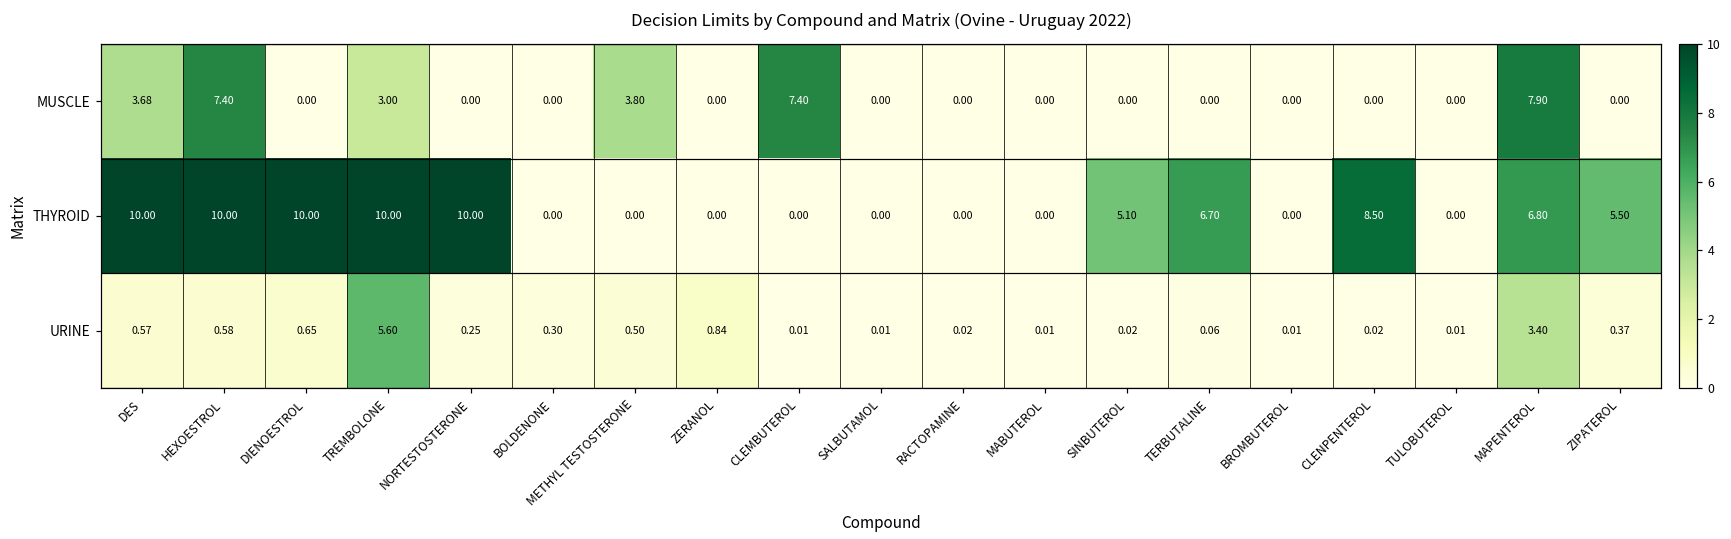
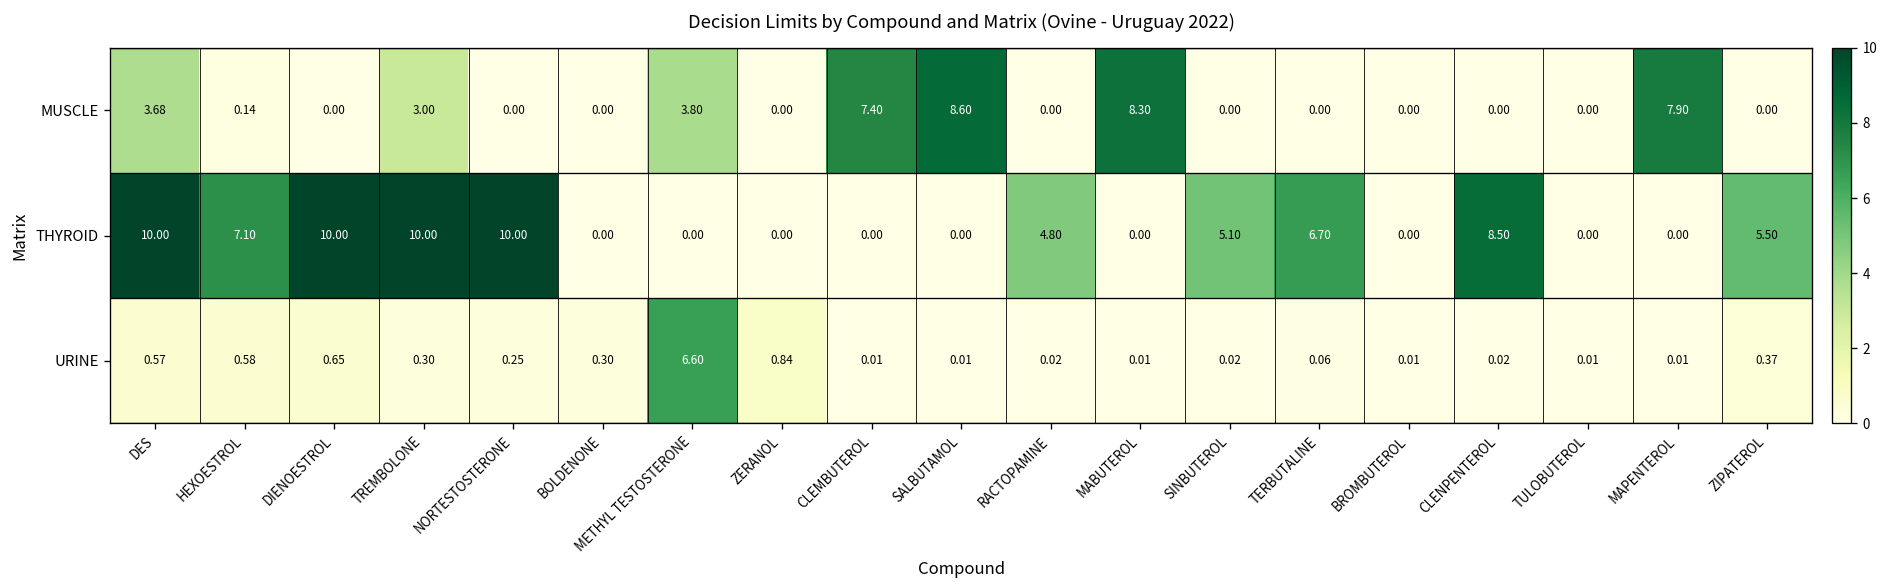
  {
    "MUSCLE": {
      "DES": 3.68,
-     "HEXOESTROL": 7.40,
+     "HEXOESTROL": 0.14,
      "DIENOESTROL": 0.00,
      "TREMBOLONE": 3.00,
      "NORTESTOSTERONE": 0.00,
      "BOLDENONE": 0.00,
      "METHYL TESTOSTERONE": 3.80,
      "ZERANOL": 0.00,
      "CLEMBUTEROL": 7.40,
-     "SALBUTAMOL": 0.00,
+     "SALBUTAMOL": 8.60,
      "RACTOPAMINE": 0.00,
-     "MABUTEROL": 0.00,
+     "MABUTEROL": 8.30,
      "SINBUTEROL": 0.00,
      "TERBUTALINE": 0.00,
      "BROMBUTEROL": 0.00,
      "CLENPENTEROL": 0.00,
      "TULOBUTEROL": 0.00,
      "MAPENTEROL": 7.90,
      "ZIPATEROL": 0.00
    },
    "THYROID": {
      "DES": 10.00,
-     "HEXOESTROL": 10.00,
+     "HEXOESTROL": 7.10,
      "DIENOESTROL": 10.00,
      "TREMBOLONE": 10.00,
      "NORTESTOSTERONE": 10.00,
      "BOLDENONE": 0.00,
      "METHYL TESTOSTERONE": 0.00,
      "ZERANOL": 0.00,
      "CLEMBUTEROL": 0.00,
      "SALBUTAMOL": 0.00,
-     "RACTOPAMINE": 0.00,
+     "RACTOPAMINE": 4.80,
      "MABUTEROL": 0.00,
      "SINBUTEROL": 5.10,
      "TERBUTALINE": 6.70,
      "BROMBUTEROL": 0.00,
      "CLENPENTEROL": 8.50,
      "TULOBUTEROL": 0.00,
-     "MAPENTEROL": 6.80,
+     "MAPENTEROL": 0.00,
      "ZIPATEROL": 5.50
    },
    "URINE": {
      "DES": 0.57,
      "HEXOESTROL": 0.58,
      "DIENOESTROL": 0.65,
-     "TREMBOLONE": 5.60,
+     "TREMBOLONE": 0.30,
      "NORTESTOSTERONE": 0.25,
      "BOLDENONE": 0.30,
-     "METHYL TESTOSTERONE": 0.50,
+     "METHYL TESTOSTERONE": 6.60,
      "ZERANOL": 0.84,
      "CLEMBUTEROL": 0.01,
      "SALBUTAMOL": 0.01,
      "RACTOPAMINE": 0.02,
      "MABUTEROL": 0.01,
      "SINBUTEROL": 0.02,
      "TERBUTALINE": 0.06,
      "BROMBUTEROL": 0.01,
      "CLENPENTEROL": 0.02,
      "TULOBUTEROL": 0.01,
-     "MAPENTEROL": 3.40,
+     "MAPENTEROL": 0.01,
      "ZIPATEROL": 0.37
    }
  }
